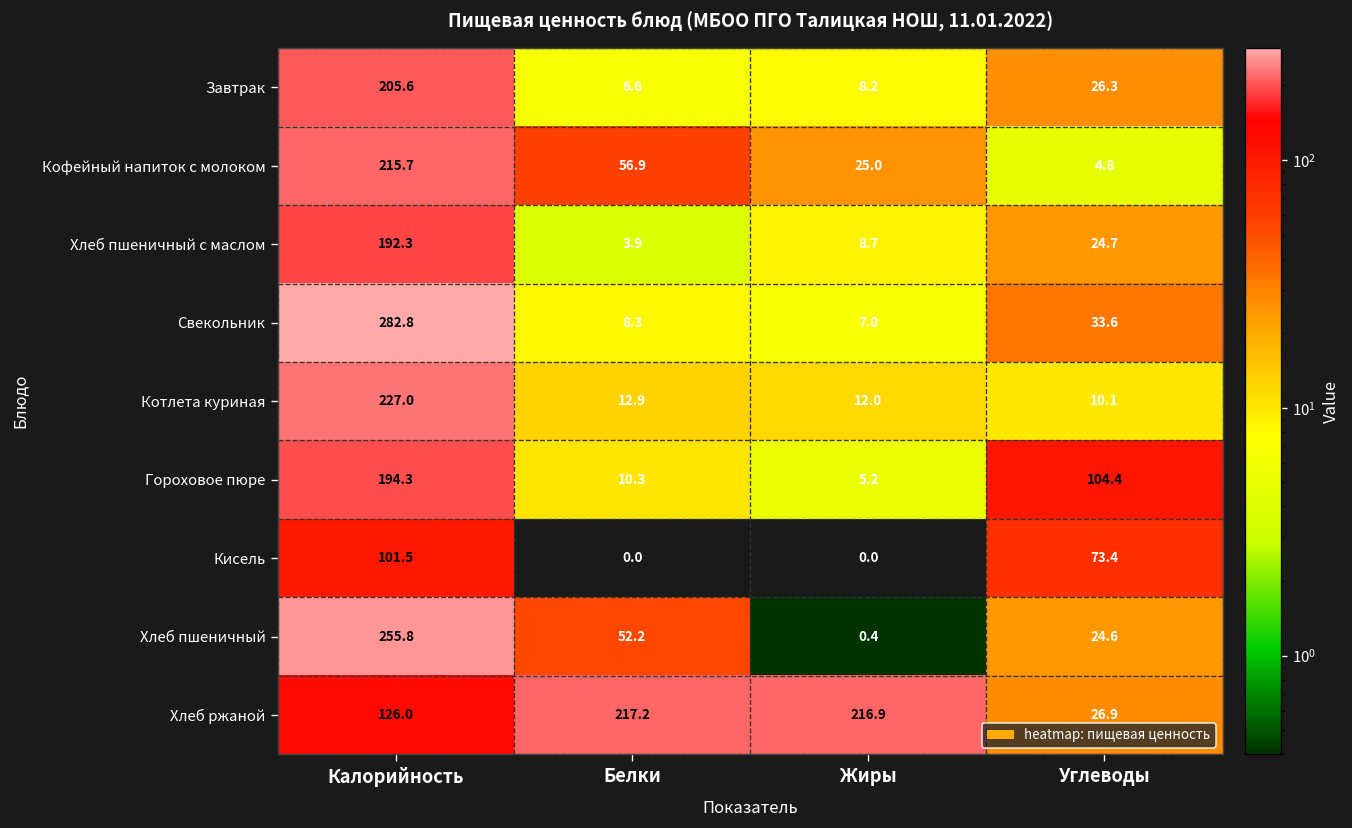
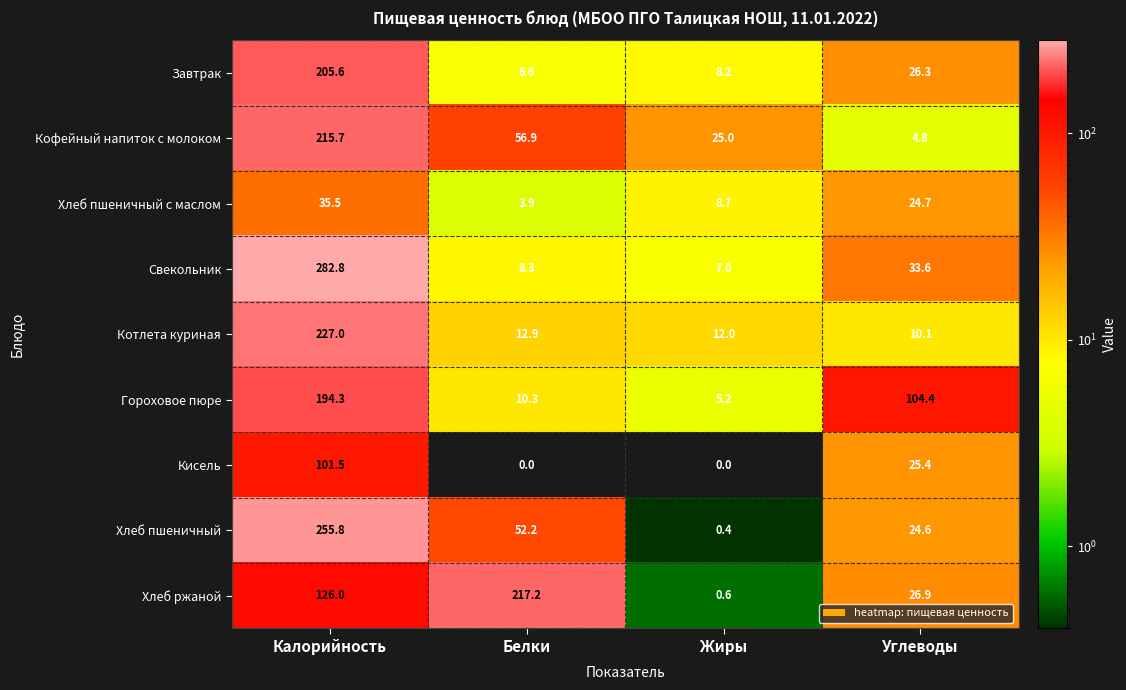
  {
    "Завтрак": {
      "Калорийность": 205.6,
      "Белки": 6.6,
      "Жиры": 8.2,
      "Углеводы": 26.3
    },
    "Кофейный напиток с молоком": {
      "Калорийность": 215.7,
      "Белки": 56.9,
      "Жиры": 25.0,
      "Углеводы": 4.8
    },
    "Хлеб пшеничный с маслом": {
-     "Калорийность": 192.3,
+     "Калорийность": 35.5,
      "Белки": 3.9,
      "Жиры": 8.7,
      "Углеводы": 24.7
    },
    "Свекольник": {
      "Калорийность": 282.8,
      "Белки": 8.3,
      "Жиры": 7.0,
      "Углеводы": 33.6
    },
    "Котлета куриная": {
      "Калорийность": 227.0,
      "Белки": 12.9,
      "Жиры": 12.0,
      "Углеводы": 10.1
    },
    "Гороховое пюре": {
      "Калорийность": 194.3,
      "Белки": 10.3,
      "Жиры": 5.2,
      "Углеводы": 104.4
    },
    "Кисель": {
      "Калорийность": 101.5,
      "Белки": 0.0,
      "Жиры": 0.0,
-     "Углеводы": 73.4
+     "Углеводы": 25.4
    },
    "Хлеб пшеничный": {
      "Калорийность": 255.8,
      "Белки": 52.2,
      "Жиры": 0.4,
      "Углеводы": 24.6
    },
    "Хлеб ржаной": {
      "Калорийность": 126.0,
      "Белки": 217.2,
-     "Жиры": 216.9,
+     "Жиры": 0.6,
      "Углеводы": 26.9
    }
  }
